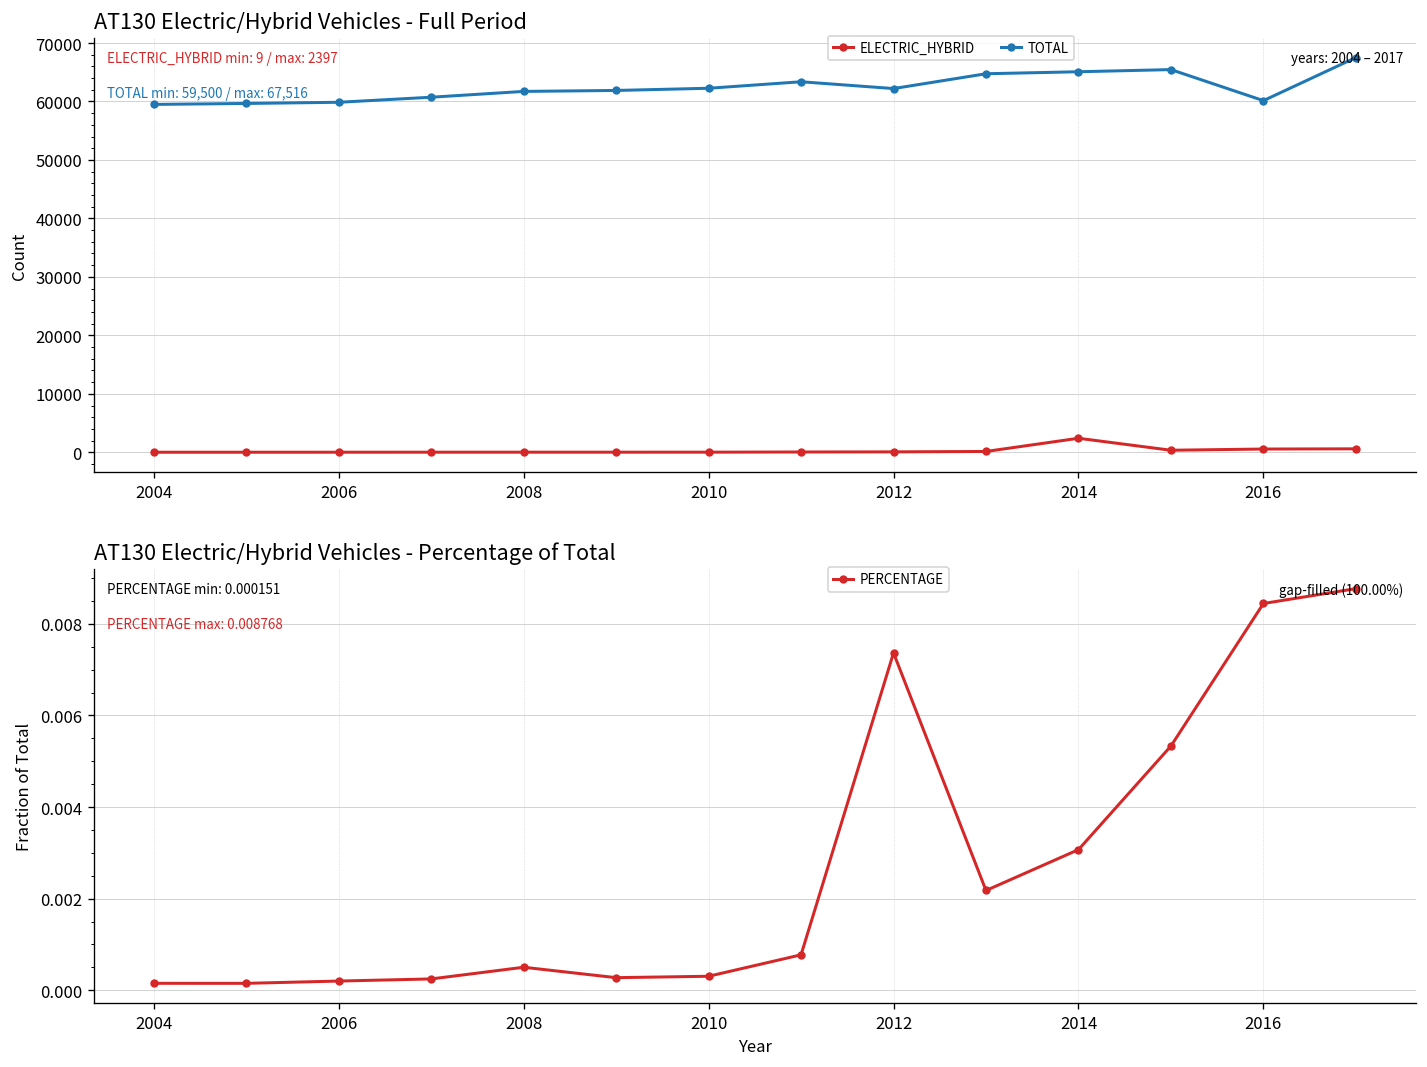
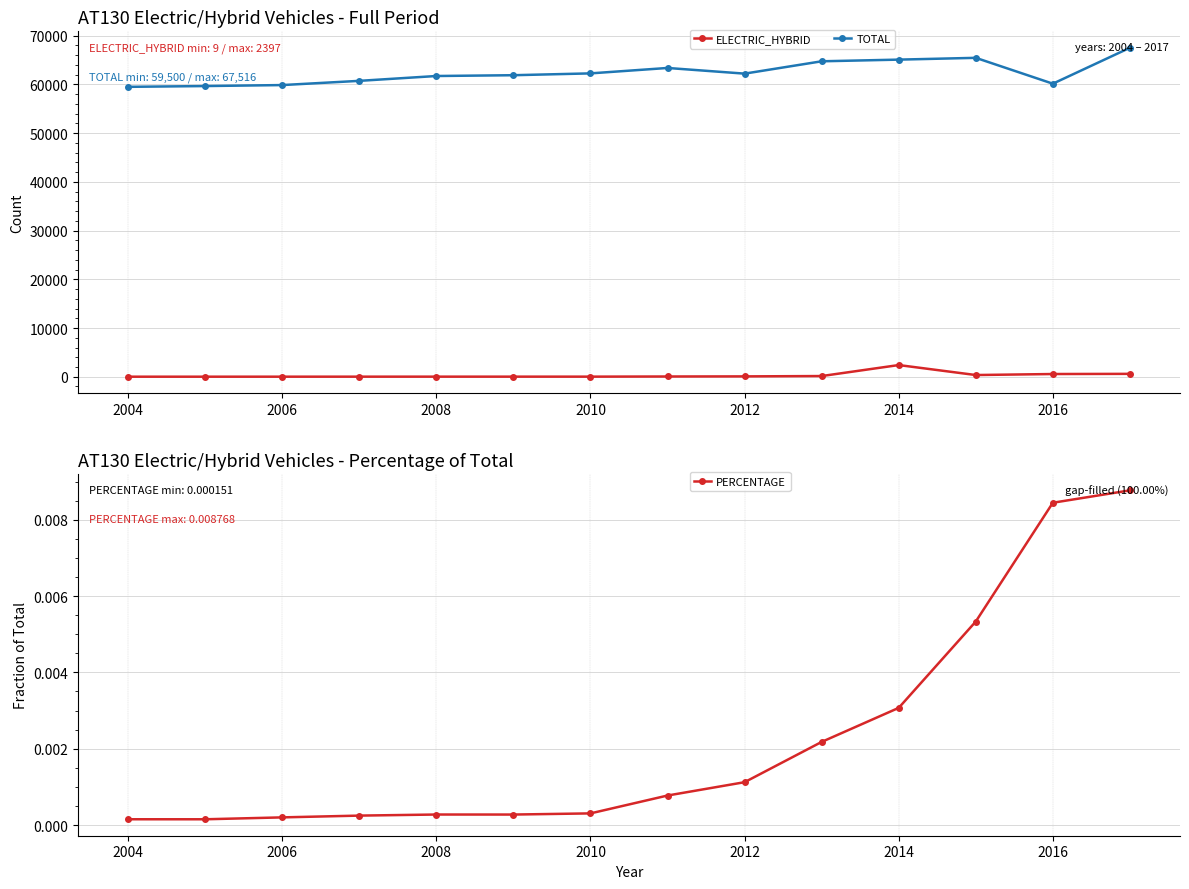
  {
    "AT130 Electric/Hybrid Vehicles - Full Period": {
      "ELECTRIC_HYBRID": {
        "2004": "0",
        "2006": "0",
        "2008": "0",
        "2010": "0",
        "2012": "0",
        "2014": "2000",
        "2016": "1000"
      },
      "TOTAL": {
        "2004": "59,500"
      }
    },
    "AT130 Electric/Hybrid Vehicles - Percentage of Total": {
      "2004": "0.0002",
      "2006": "0.0002",
-     "2008": "0.0005",
+     "2008": "0.0003",
      "2010": "0.0003",
-     "2012": "0.0074",
+     "2012": "0.0011",
      "2014": "0.0031",
      "2016": "0.0084"
    }
  }
